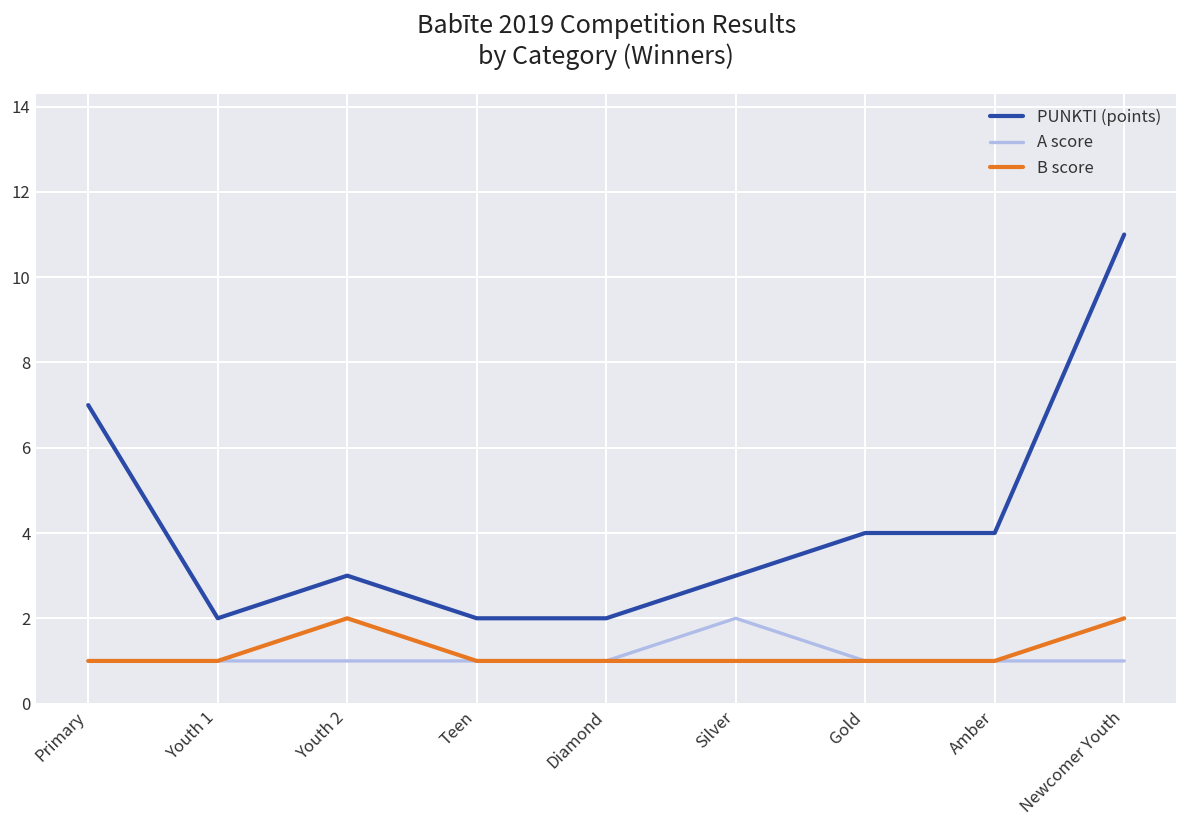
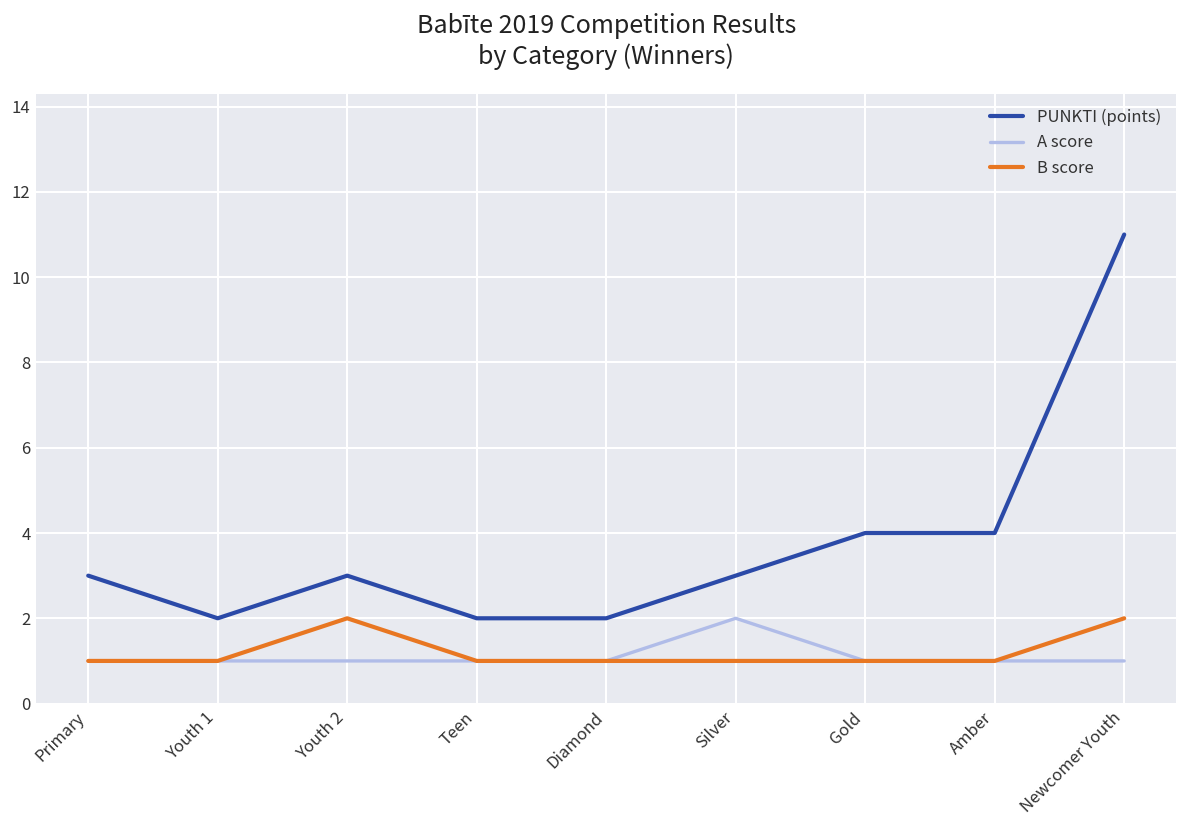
  {
    "PUNKTI (points)": {
-     "Primary": 7,
+     "Primary": 3,
      "Youth 1": 2,
      "Youth 2": 3,
      "Teen": 2,
      "Diamond": 2,
      "Silver": 3,
      "Gold": 4,
      "Amber": 4,
      "Newcomer Youth": 11
    },
    "A score": {
      "Youth 2": 1,
      "Silver": 2,
      "Newcomer Youth": 1
    },
    "B score": {
      "Youth 2": 2,
      "Silver": 1,
      "Newcomer Youth": 2
    }
  }
